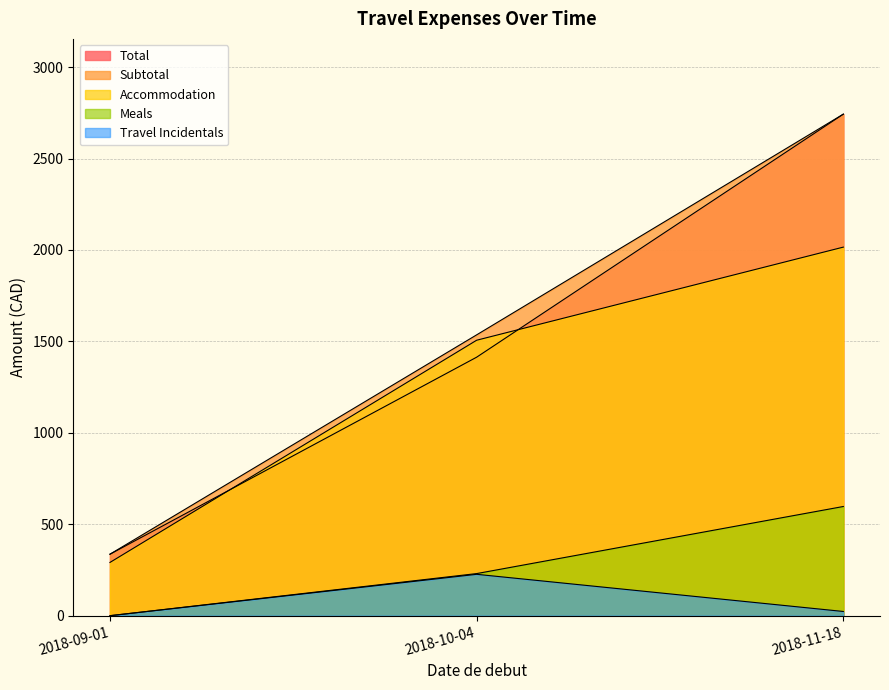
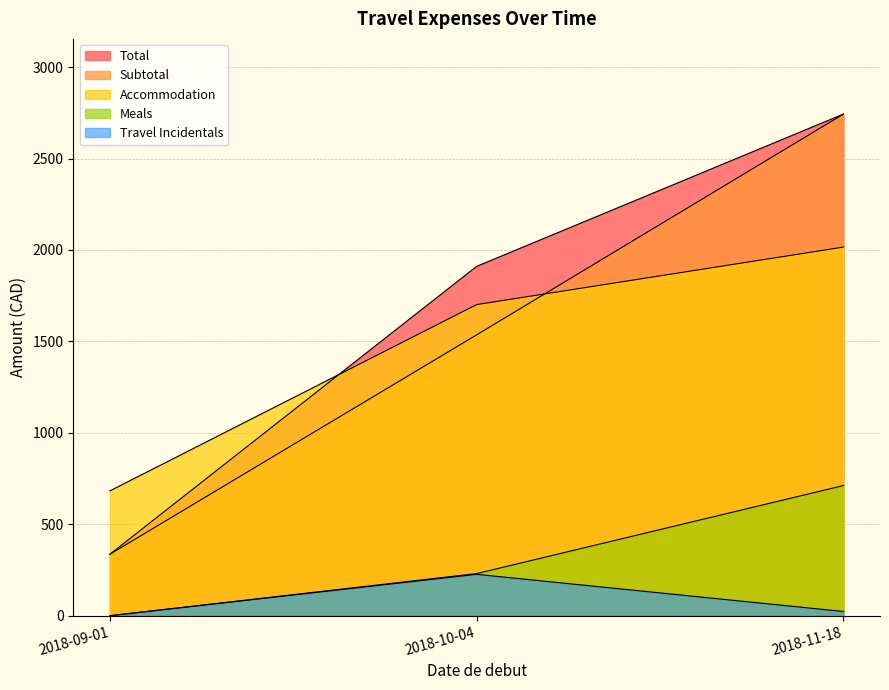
  {
    "Total": {
-     "2018-10-04": 1410
+     "2018-10-04": 1910
    },
    "Subtotal": {
      "2018-10-04": 1540
    },
    "Accommodation": {
-     "2018-09-01": 290,
-     "2018-10-04": 1510,
+     "2018-09-01": 680,
+     "2018-10-04": 1700,
      "2018-11-18": 2020
    },
    "Meals": {
-     "2018-11-18": 600
+     "2018-11-18": 710
    },
    "Travel Incidentals": {
      "2018-11-18": 20
    }
  }
